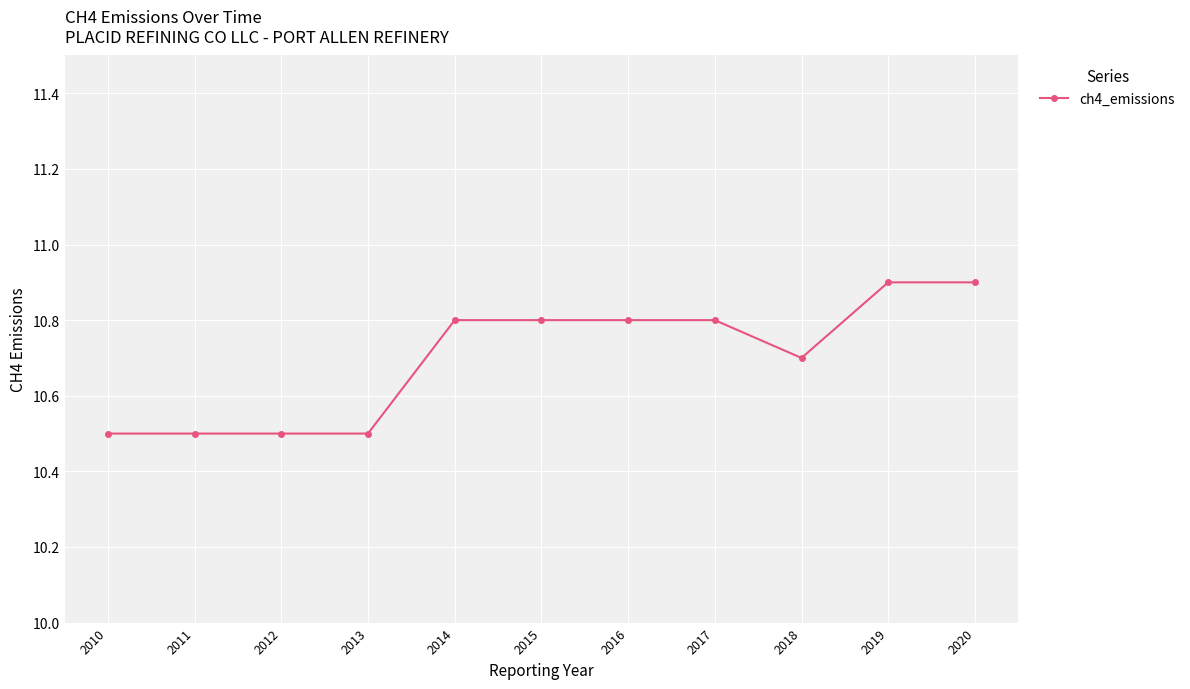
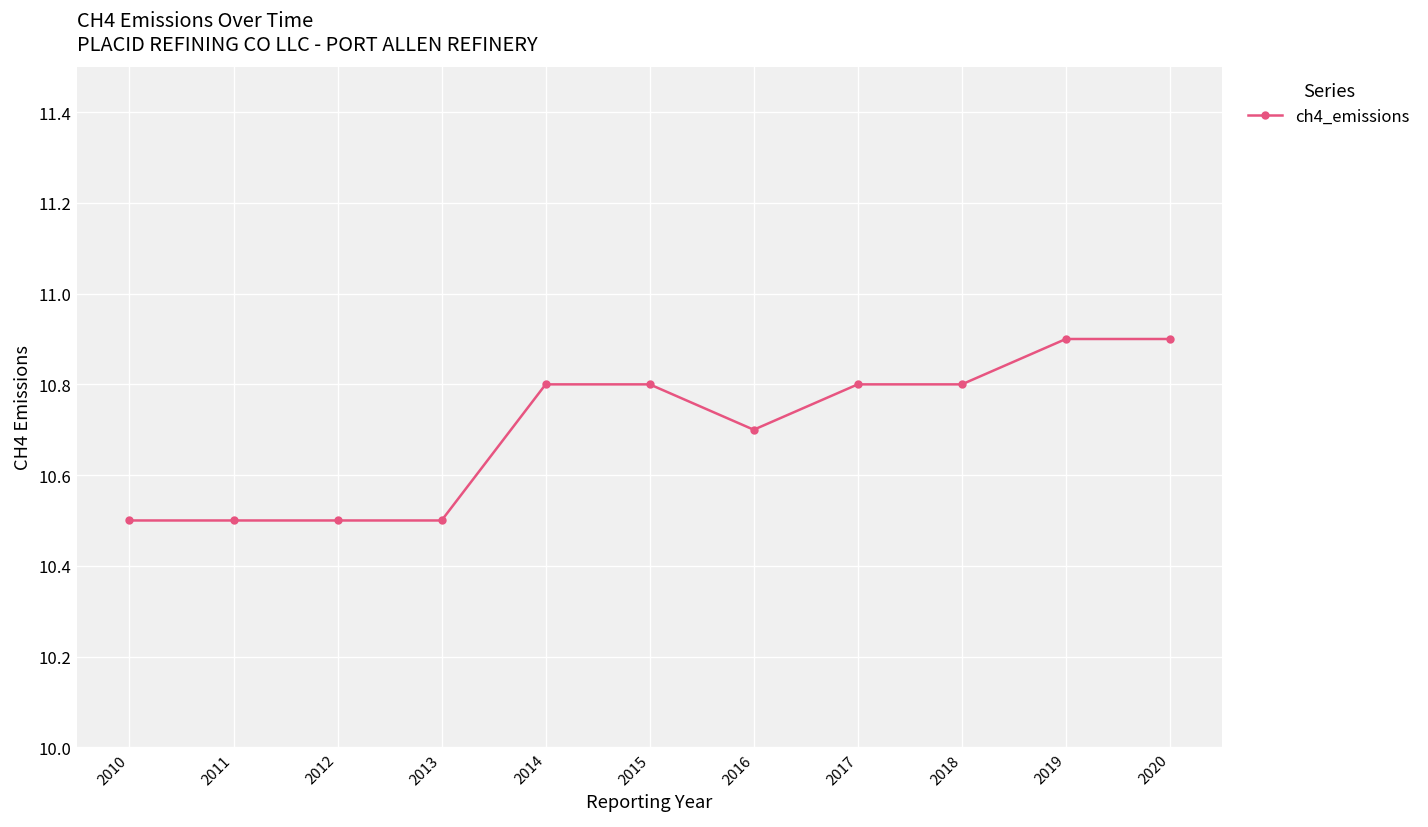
  {
    "2010": 10.5,
    "2011": 10.5,
    "2012": 10.5,
    "2013": 10.5,
    "2014": 10.8,
    "2015": 10.8,
-   "2016": 10.8,
+   "2016": 10.7,
    "2017": 10.8,
-   "2018": 10.7,
+   "2018": 10.8,
    "2019": 10.9,
    "2020": 10.9
  }
